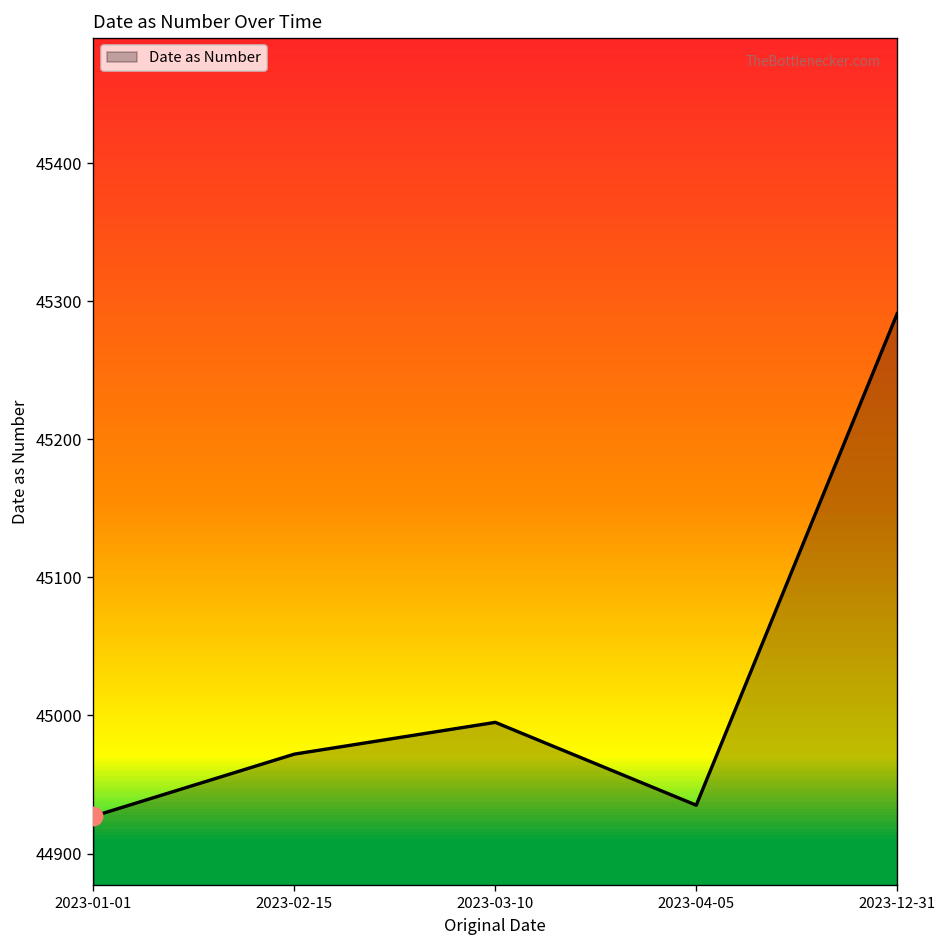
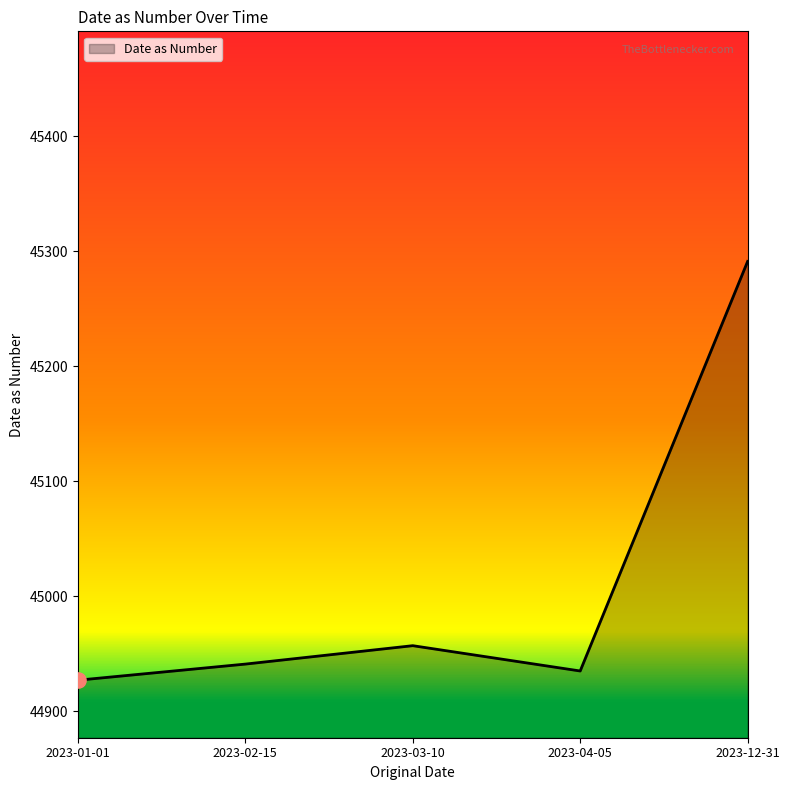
  {
    "Date as Number": {
-     "2023-02-15": 44972,
-     "2023-03-10": 44995,
+     "2023-02-15": 44941,
+     "2023-03-10": 44957,
      "2023-04-05": 44935,
      "2023-12-31": 45291
    }
  }
